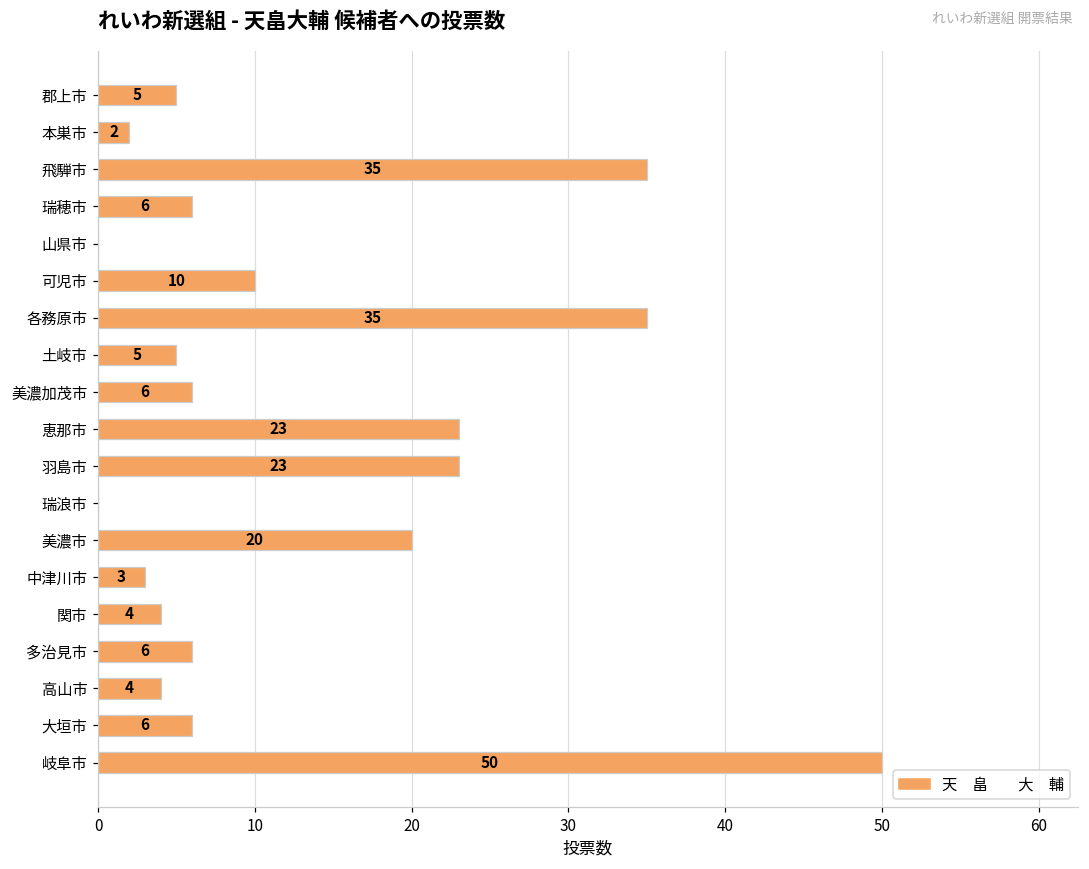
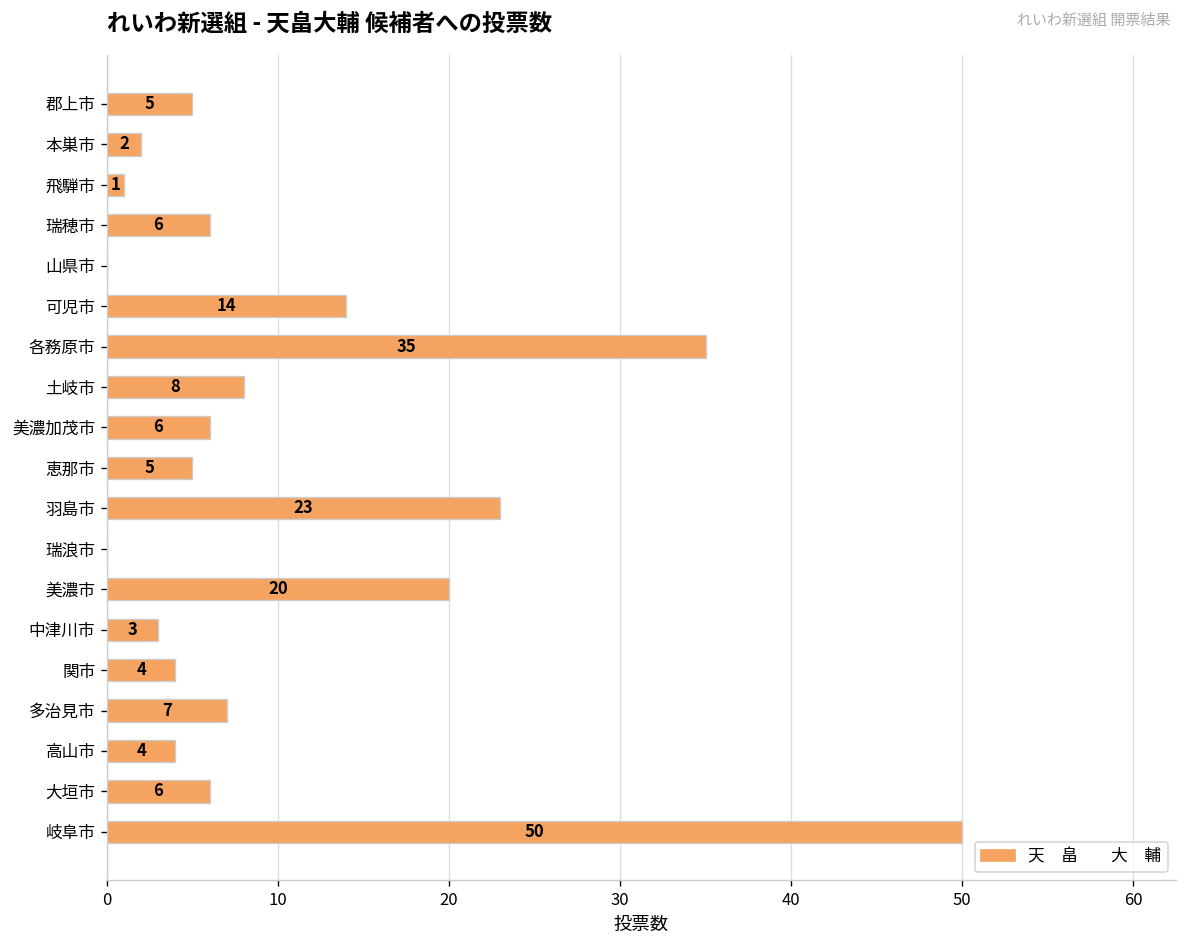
  {
    "郡上市": 5,
    "本巣市": 2,
-   "飛騨市": 35,
+   "飛騨市": 1,
    "瑞穂市": 6,
-   "可児市": 10,
+   "可児市": 14,
    "各務原市": 35,
-   "土岐市": 5,
+   "土岐市": 8,
    "美濃加茂市": 6,
-   "恵那市": 23,
+   "恵那市": 5,
    "羽島市": 23,
    "美濃市": 20,
    "中津川市": 3,
    "関市": 4,
-   "多治見市": 6,
+   "多治見市": 7,
    "高山市": 4,
    "大垣市": 6,
    "岐阜市": 50
  }
